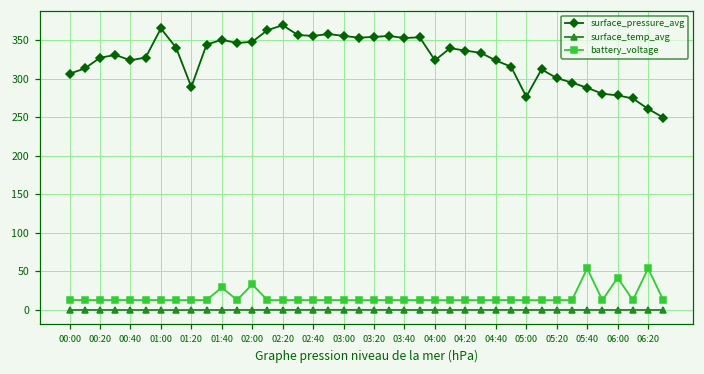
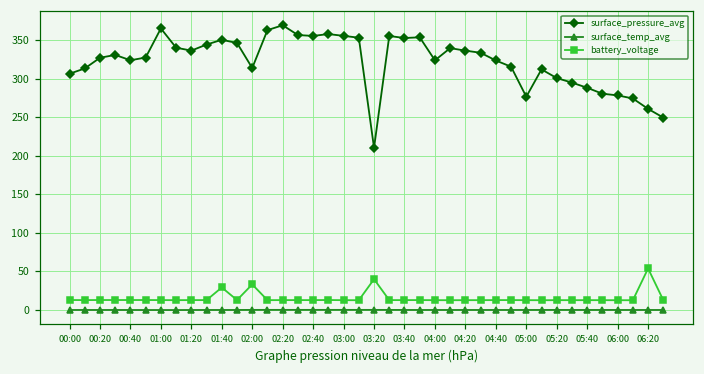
  {
    "surface_pressure_avg": {
      "00:00": 310,
      "00:20": 330,
      "00:40": 320,
      "01:00": 360,
-     "01:20": 290,
+     "01:20": 340,
      "01:40": 350,
-     "02:00": 350,
+     "02:00": 310,
      "02:20": 370,
      "02:40": 360,
      "03:00": 360,
-     "03:20": 350,
+     "03:20": 210,
      "03:40": 350,
      "04:00": 320,
      "04:20": 340,
      "04:40": 320,
      "05:00": 280,
      "05:20": 300,
      "05:40": 290,
      "06:00": 280,
      "06:20": 260
    },
    "surface_temp_avg": {
      "00:00": 0,
      "00:20": 0,
      "00:40": 0,
      "01:00": 0,
      "01:20": 0,
      "01:40": 0,
      "02:00": 0,
      "02:20": 0,
      "02:40": 0,
      "03:00": 0,
      "03:20": 0,
      "03:40": 0,
      "04:00": 0,
      "04:20": 0,
      "04:40": 0,
      "05:00": 0,
      "05:20": 0,
      "05:40": 0,
      "06:00": 0,
      "06:20": 0
    },
    "battery_voltage": {
      "00:00": 10,
      "00:20": 10,
      "00:40": 10,
      "01:00": 10,
      "01:20": 10,
      "01:40": 30,
      "02:00": 30,
      "02:20": 10,
      "02:40": 10,
      "03:00": 10,
-     "03:20": 10,
+     "03:20": 40,
      "03:40": 10,
      "04:00": 10,
      "04:20": 10,
      "04:40": 10,
      "05:00": 10,
      "05:20": 10,
-     "05:40": 50,
-     "06:00": 40,
+     "05:40": 10,
+     "06:00": 10,
      "06:20": 50
    }
  }
